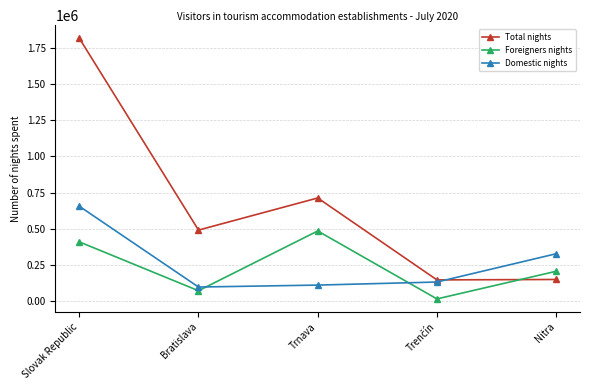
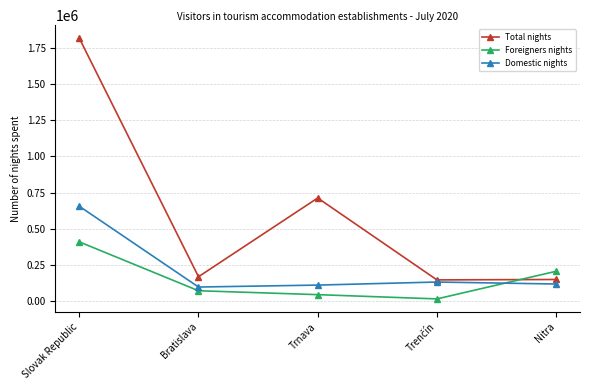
  {
    "Total nights": {
      "Slovak Republic": 1820000,
-     "Bratislava": 490000,
+     "Bratislava": 170000,
      "Trnava": 710000,
      "Nitra": 150000
    },
    "Foreigners nights": {
      "Slovak Republic": 410000,
      "Bratislava": 70000,
-     "Trnava": 480000,
+     "Trnava": 40000,
      "Trenčín": 10000,
      "Nitra": 210000
    },
    "Domestic nights": {
      "Slovak Republic": 660000,
      "Bratislava": 100000,
      "Trnava": 110000,
-     "Nitra": 330000
+     "Nitra": 120000
    }
  }
